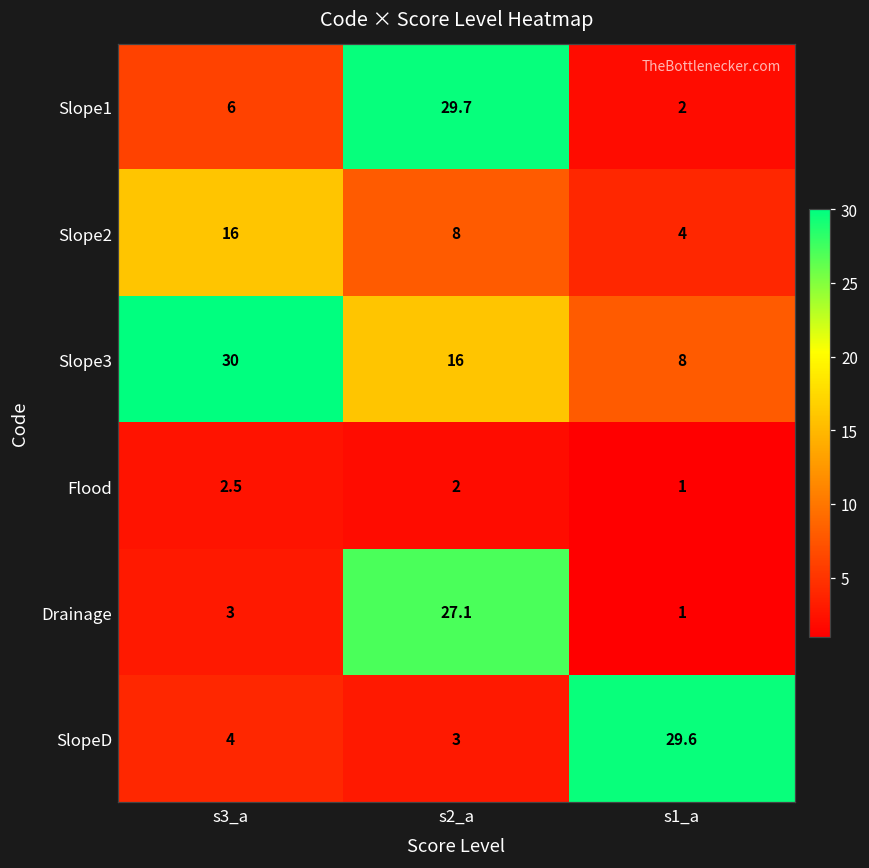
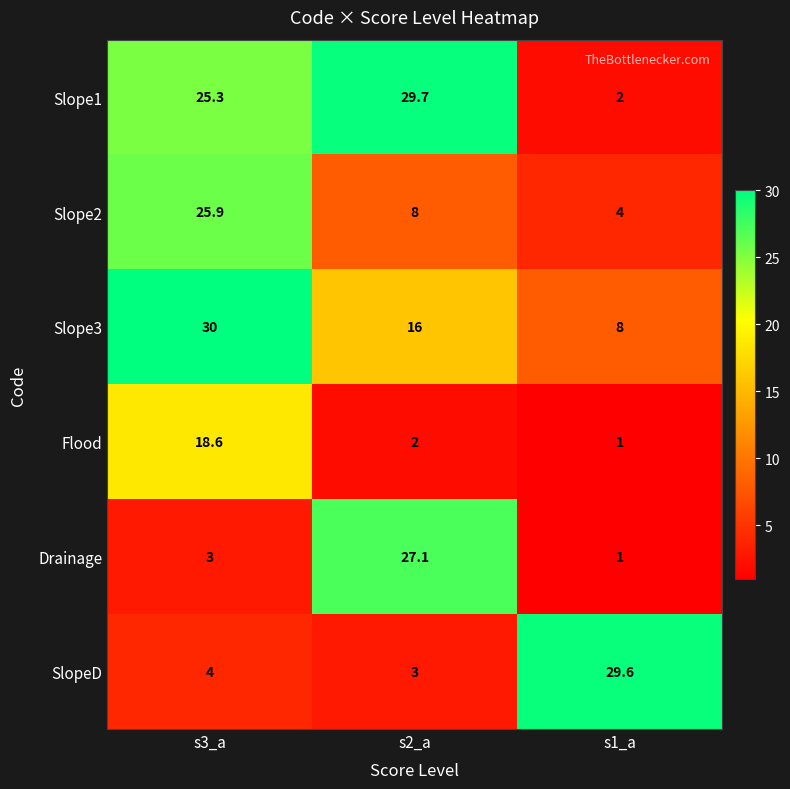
  {
    "Slope1": {
-     "s3_a": 6,
+     "s3_a": 25.3,
      "s2_a": 29.7
    },
    "Slope2": {
-     "s3_a": 16,
+     "s3_a": 25.9,
      "s2_a": 8,
      "s1_a": 4
    },
    "Slope3": {
      "s3_a": 30,
      "s2_a": 16,
      "s1_a": 8
    },
    "Flood": {
-     "s3_a": 2.5,
+     "s3_a": 18.6,
      "s2_a": 2,
      "s1_a": 1
    },
    "Drainage": {
      "s3_a": 3,
      "s2_a": 27.1,
      "s1_a": 1
    },
    "SlopeD": {
      "s3_a": 4,
      "s2_a": 3,
      "s1_a": 29.6
    }
  }
